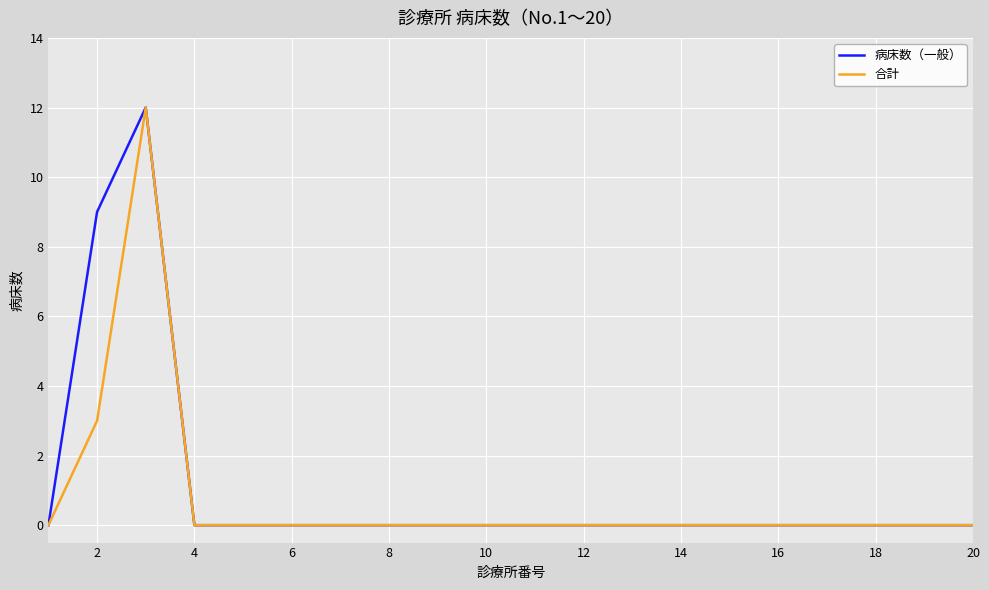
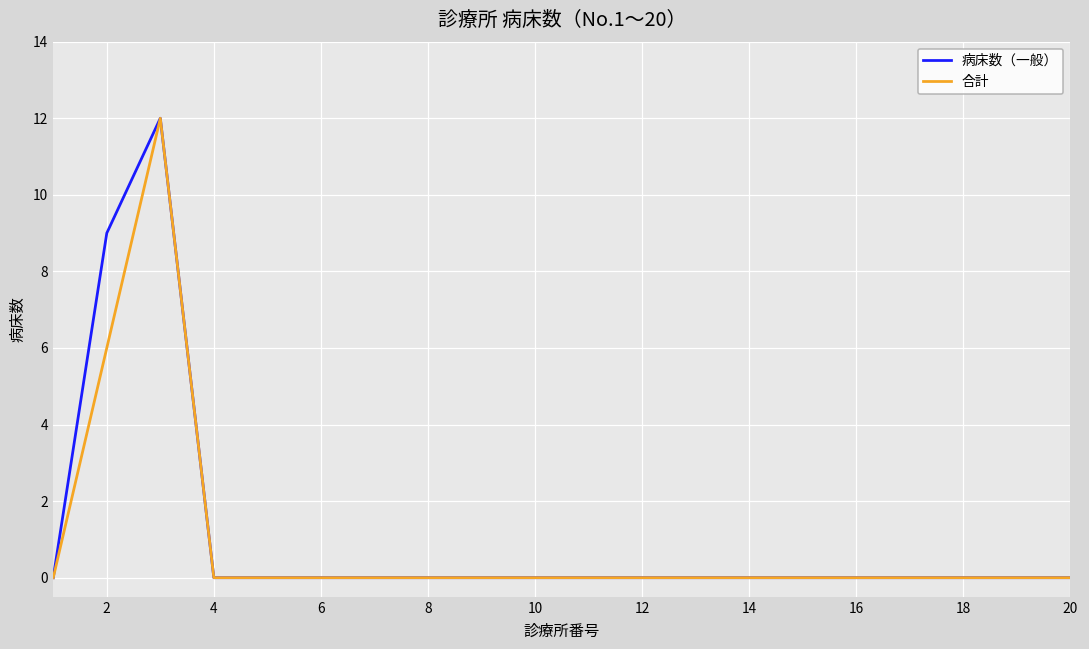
  {
    "病床数（一般）": {
      "2": 9
    },
    "合計": {
-     "2": 3
+     "2": 6
    }
  }
